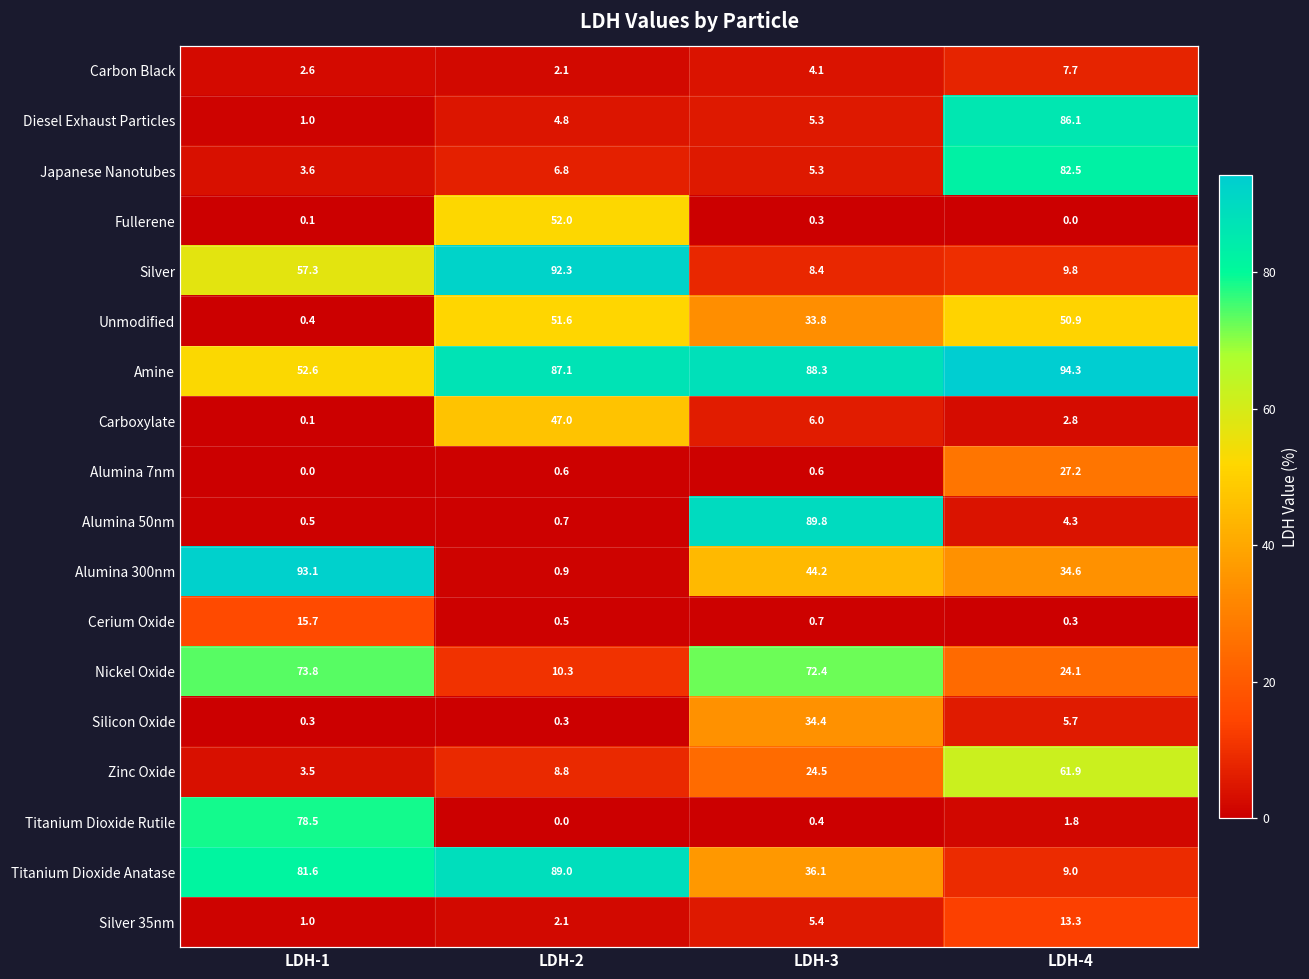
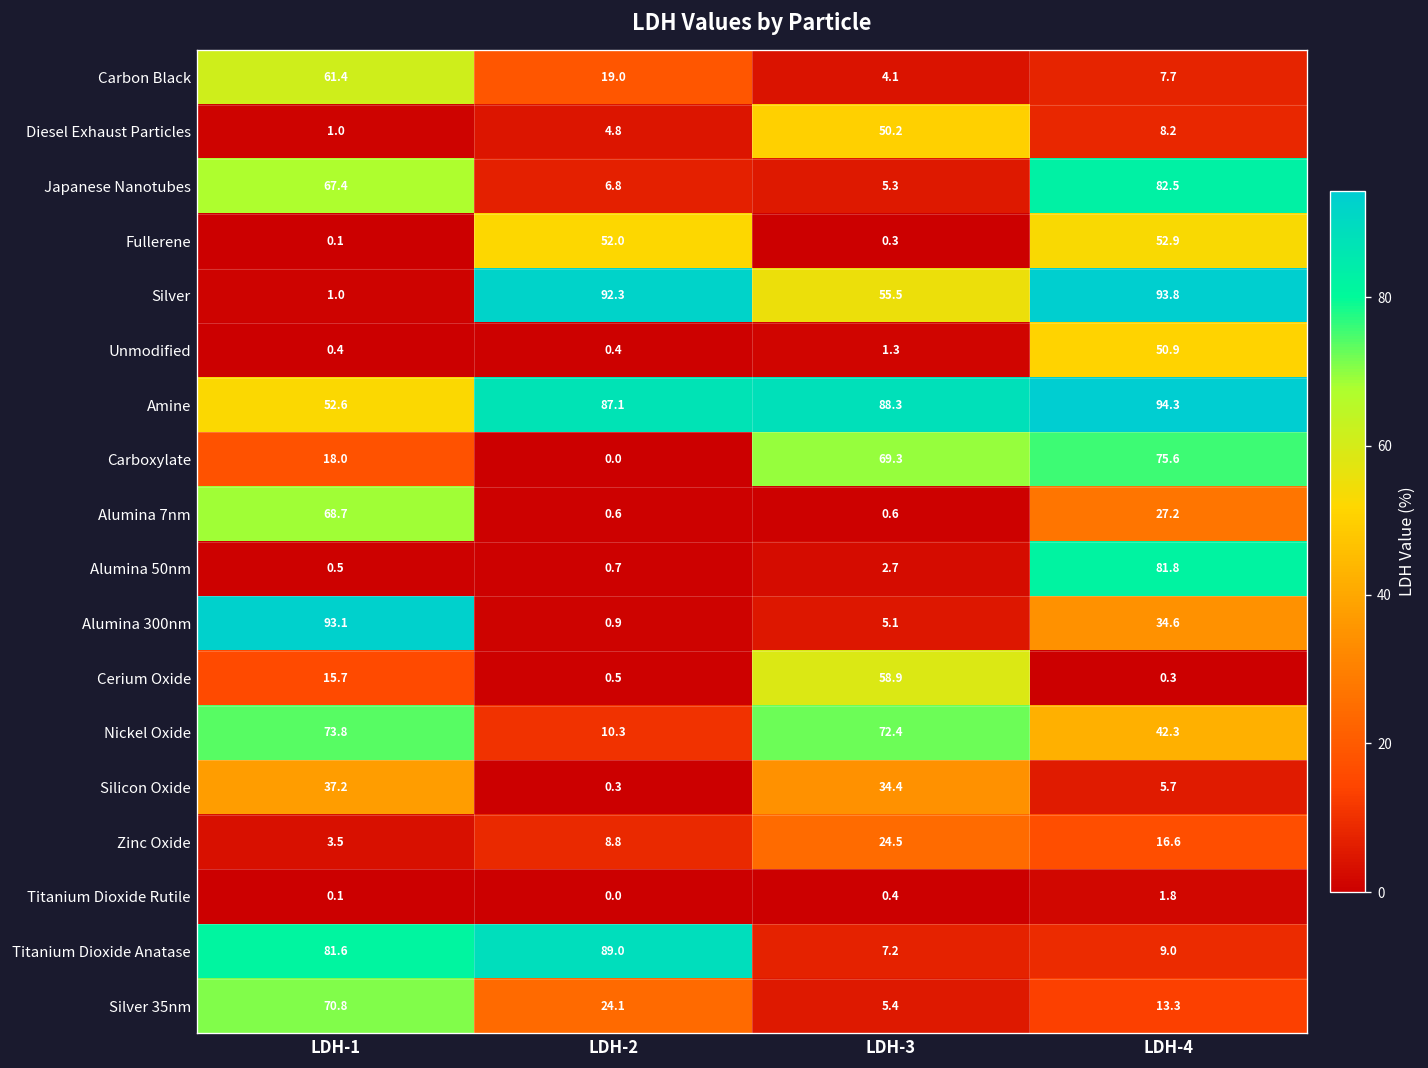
  {
    "Carbon Black": {
-     "LDH-1": 2.6,
-     "LDH-2": 2.1,
+     "LDH-1": 61.4,
+     "LDH-2": 19.0,
      "LDH-3": 4.1,
      "LDH-4": 7.7
    },
    "Diesel Exhaust Particles": {
      "LDH-1": 1.0,
      "LDH-2": 4.8,
-     "LDH-3": 5.3,
-     "LDH-4": 86.1
+     "LDH-3": 50.2,
+     "LDH-4": 8.2
    },
    "Japanese Nanotubes": {
-     "LDH-1": 3.6,
+     "LDH-1": 67.4,
      "LDH-2": 6.8,
      "LDH-3": 5.3,
      "LDH-4": 82.5
    },
    "Fullerene": {
      "LDH-1": 0.1,
      "LDH-2": 52.0,
      "LDH-3": 0.3,
-     "LDH-4": 0.0
+     "LDH-4": 52.9
    },
    "Silver": {
-     "LDH-1": 57.3,
+     "LDH-1": 1.0,
      "LDH-2": 92.3,
-     "LDH-3": 8.4,
-     "LDH-4": 9.8
+     "LDH-3": 55.5,
+     "LDH-4": 93.8
    },
    "Unmodified": {
      "LDH-1": 0.4,
-     "LDH-2": 51.6,
-     "LDH-3": 33.8,
+     "LDH-2": 0.4,
+     "LDH-3": 1.3,
      "LDH-4": 50.9
    },
    "Amine": {
      "LDH-1": 52.6,
      "LDH-2": 87.1,
      "LDH-3": 88.3,
      "LDH-4": 94.3
    },
    "Carboxylate": {
-     "LDH-1": 0.1,
-     "LDH-2": 47.0,
-     "LDH-3": 6.0,
-     "LDH-4": 2.8
+     "LDH-1": 18.0,
+     "LDH-2": 0.0,
+     "LDH-3": 69.3,
+     "LDH-4": 75.6
    },
    "Alumina 7nm": {
-     "LDH-1": 0.0,
+     "LDH-1": 68.7,
      "LDH-2": 0.6,
      "LDH-3": 0.6,
      "LDH-4": 27.2
    },
    "Alumina 50nm": {
      "LDH-1": 0.5,
      "LDH-2": 0.7,
-     "LDH-3": 89.8,
-     "LDH-4": 4.3
+     "LDH-3": 2.7,
+     "LDH-4": 81.8
    },
    "Alumina 300nm": {
      "LDH-1": 93.1,
      "LDH-2": 0.9,
-     "LDH-3": 44.2,
+     "LDH-3": 5.1,
      "LDH-4": 34.6
    },
    "Cerium Oxide": {
      "LDH-1": 15.7,
      "LDH-2": 0.5,
-     "LDH-3": 0.7,
+     "LDH-3": 58.9,
      "LDH-4": 0.3
    },
    "Nickel Oxide": {
      "LDH-1": 73.8,
      "LDH-2": 10.3,
      "LDH-3": 72.4,
-     "LDH-4": 24.1
+     "LDH-4": 42.3
    },
    "Silicon Oxide": {
-     "LDH-1": 0.3,
+     "LDH-1": 37.2,
      "LDH-2": 0.3,
      "LDH-3": 34.4,
      "LDH-4": 5.7
    },
    "Zinc Oxide": {
      "LDH-1": 3.5,
      "LDH-2": 8.8,
      "LDH-3": 24.5,
-     "LDH-4": 61.9
+     "LDH-4": 16.6
    },
    "Titanium Dioxide Rutile": {
-     "LDH-1": 78.5,
+     "LDH-1": 0.1,
      "LDH-2": 0.0,
      "LDH-3": 0.4,
      "LDH-4": 1.8
    },
    "Titanium Dioxide Anatase": {
      "LDH-1": 81.6,
      "LDH-2": 89.0,
-     "LDH-3": 36.1,
+     "LDH-3": 7.2,
      "LDH-4": 9.0
    },
    "Silver 35nm": {
-     "LDH-1": 1.0,
-     "LDH-2": 2.1,
+     "LDH-1": 70.8,
+     "LDH-2": 24.1,
      "LDH-3": 5.4,
      "LDH-4": 13.3
    }
  }
